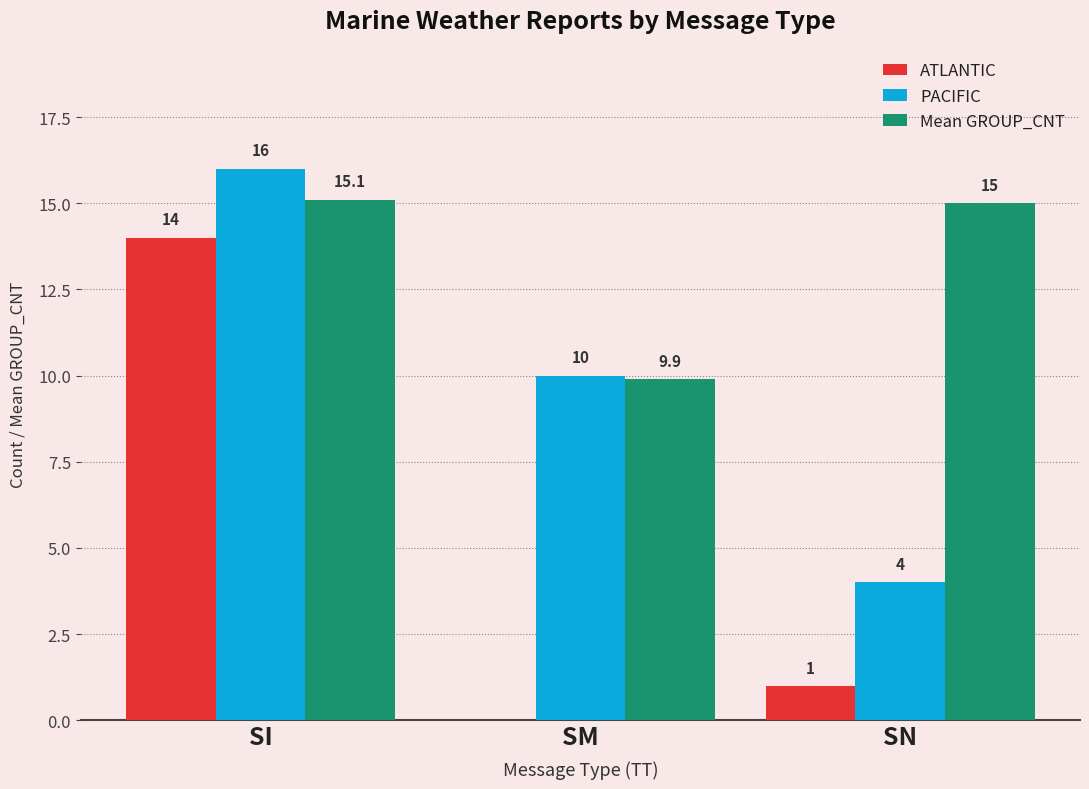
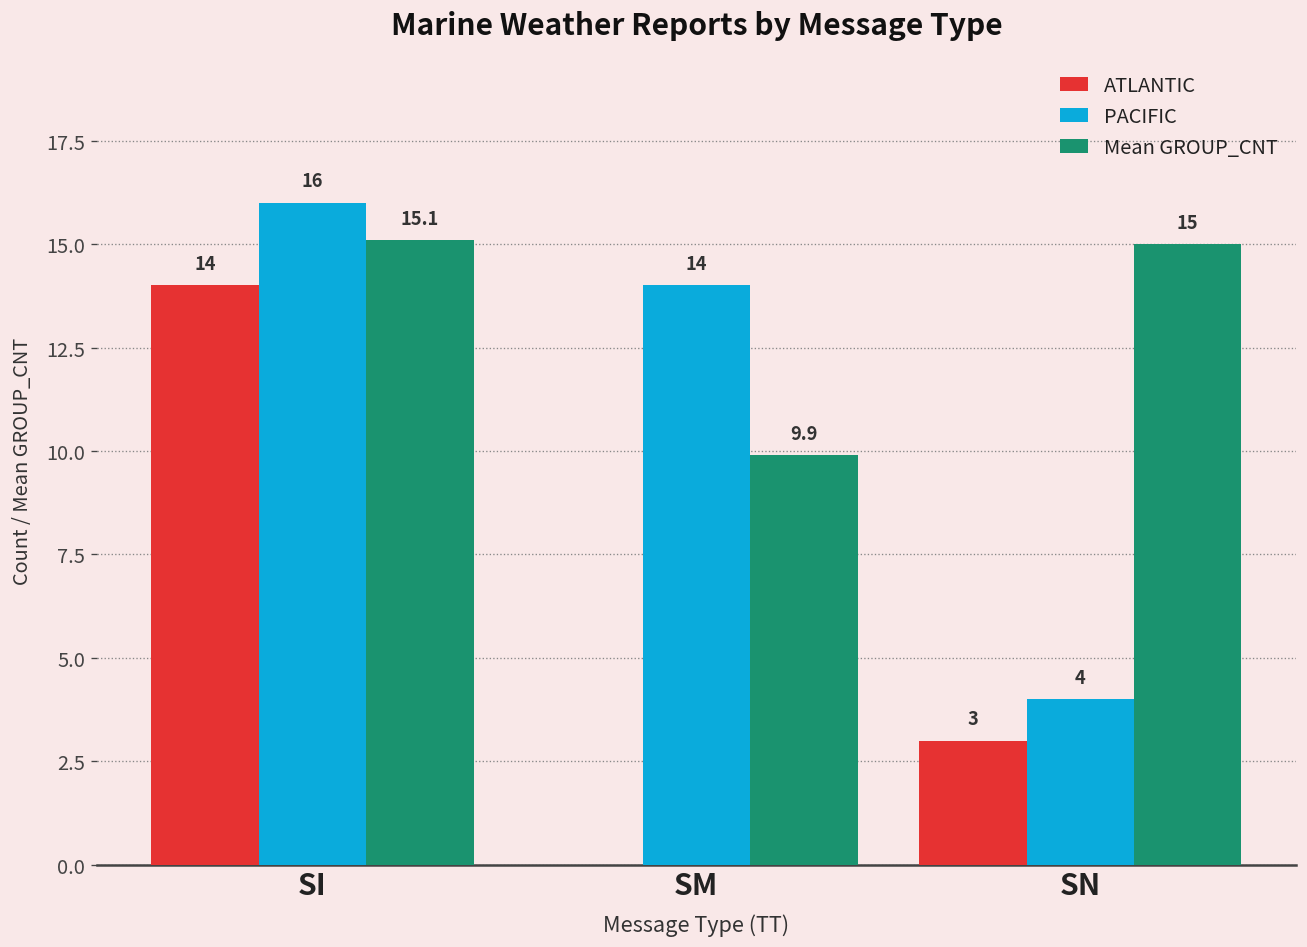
  {
    "ATLANTIC": {
      "SI": 14,
-     "SN": 1
+     "SN": 3
    },
    "PACIFIC": {
      "SI": 16,
-     "SM": 10,
+     "SM": 14,
      "SN": 4
    },
    "Mean GROUP_CNT": {
      "SI": 15.1,
      "SM": 9.9,
      "SN": 15
    }
  }
